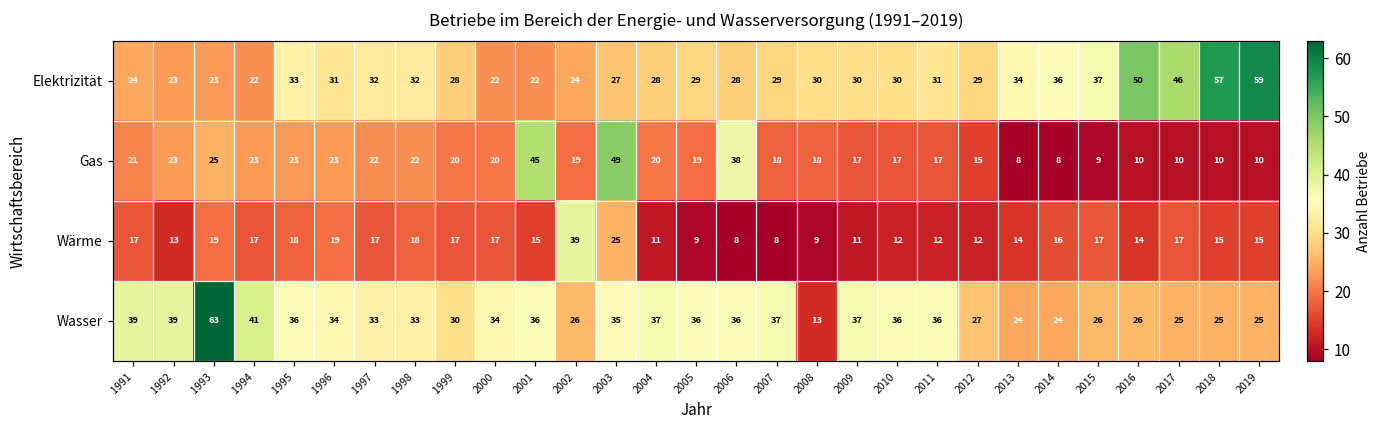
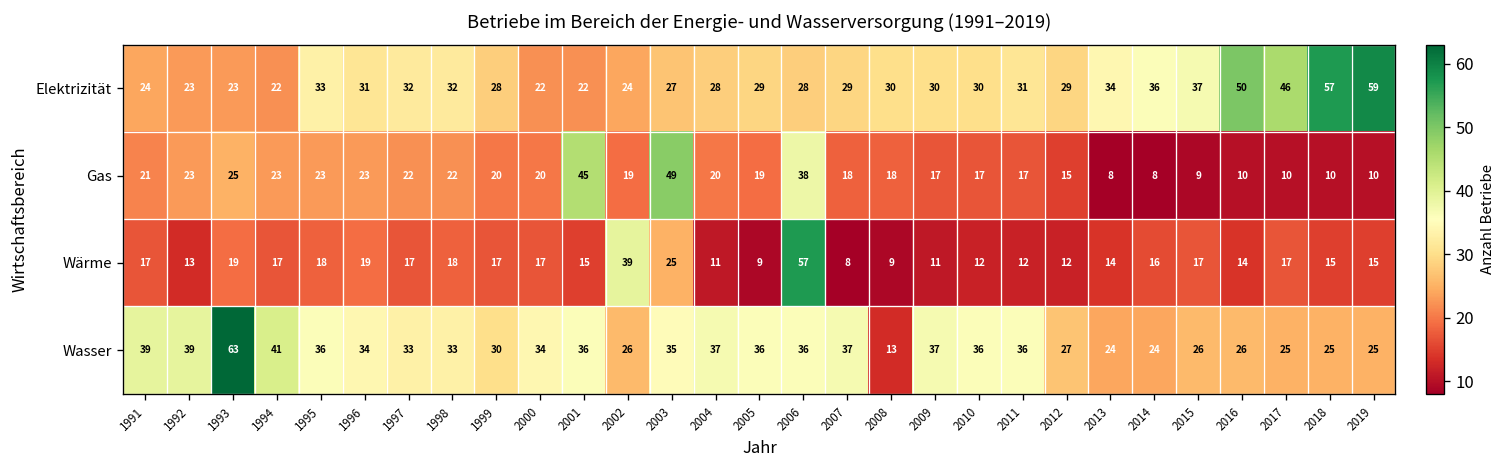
  {
    "Elektrizität": {
      "1991": 24,
      "1992": 23,
      "1993": 23,
      "1994": 22,
      "1995": 33,
      "1996": 31,
      "1997": 32,
      "1998": 32,
      "1999": 28,
      "2000": 22,
      "2001": 22,
      "2002": 24,
      "2003": 27,
      "2004": 28,
      "2005": 29,
      "2006": 28,
      "2007": 29,
      "2008": 30,
      "2009": 30,
      "2010": 30,
      "2011": 31,
      "2012": 29,
      "2013": 34,
      "2014": 36,
      "2015": 37,
      "2016": 50,
      "2017": 46,
      "2018": 57,
      "2019": 59
    },
    "Gas": {
      "1991": 21,
      "1992": 23,
      "1993": 25,
      "1994": 23,
      "1995": 23,
      "1996": 23,
      "1997": 22,
      "1998": 22,
      "1999": 20,
      "2000": 20,
      "2001": 45,
      "2002": 19,
      "2003": 49,
      "2004": 20,
      "2005": 19,
      "2006": 38,
      "2007": 18,
      "2008": 18,
      "2009": 17,
      "2010": 17,
      "2011": 17,
      "2012": 15,
      "2013": 8,
      "2014": 8,
      "2015": 9,
      "2016": 10,
      "2017": 10,
      "2018": 10,
      "2019": 10
    },
    "Wärme": {
      "1991": 17,
      "1992": 13,
      "1993": 19,
      "1994": 17,
      "1995": 18,
      "1996": 19,
      "1997": 17,
      "1998": 18,
      "1999": 17,
      "2000": 17,
      "2001": 15,
      "2002": 39,
      "2003": 25,
      "2004": 11,
      "2005": 9,
-     "2006": 8,
+     "2006": 57,
      "2007": 8,
      "2008": 9,
      "2009": 11,
      "2010": 12,
      "2011": 12,
      "2012": 12,
      "2013": 14,
      "2014": 16,
      "2015": 17,
      "2016": 14,
      "2017": 17,
      "2018": 15,
      "2019": 15
    },
    "Wasser": {
      "1991": 39,
      "1992": 39,
      "1993": 63,
      "1994": 41,
      "1995": 36,
      "1996": 34,
      "1997": 33,
      "1998": 33,
      "1999": 30,
      "2000": 34,
      "2001": 36,
      "2002": 26,
      "2003": 35,
      "2004": 37,
      "2005": 36,
      "2006": 36,
      "2007": 37,
      "2008": 13,
      "2009": 37,
      "2010": 36,
      "2011": 36,
      "2012": 27,
      "2013": 24,
      "2014": 24,
      "2015": 26,
      "2016": 26,
      "2017": 25,
      "2018": 25,
      "2019": 25
    }
  }
